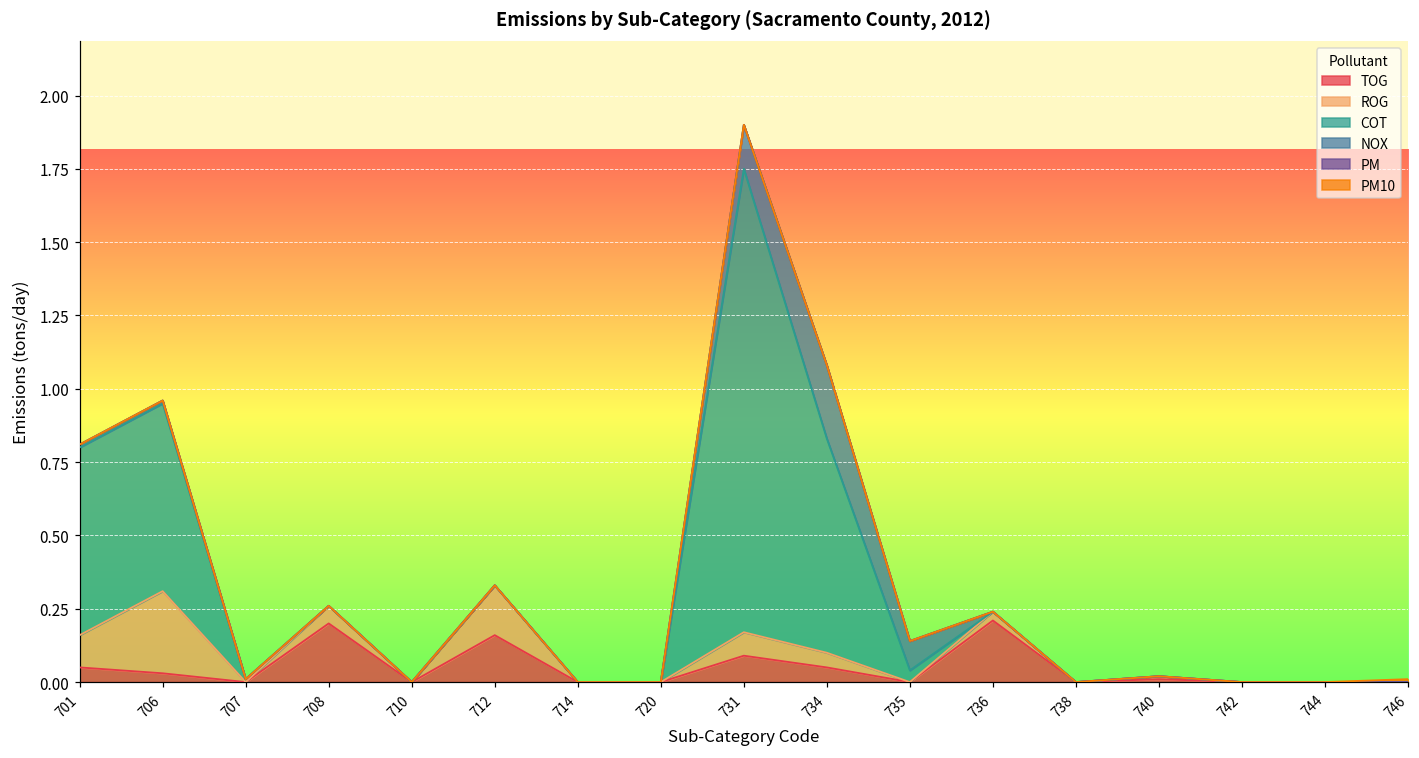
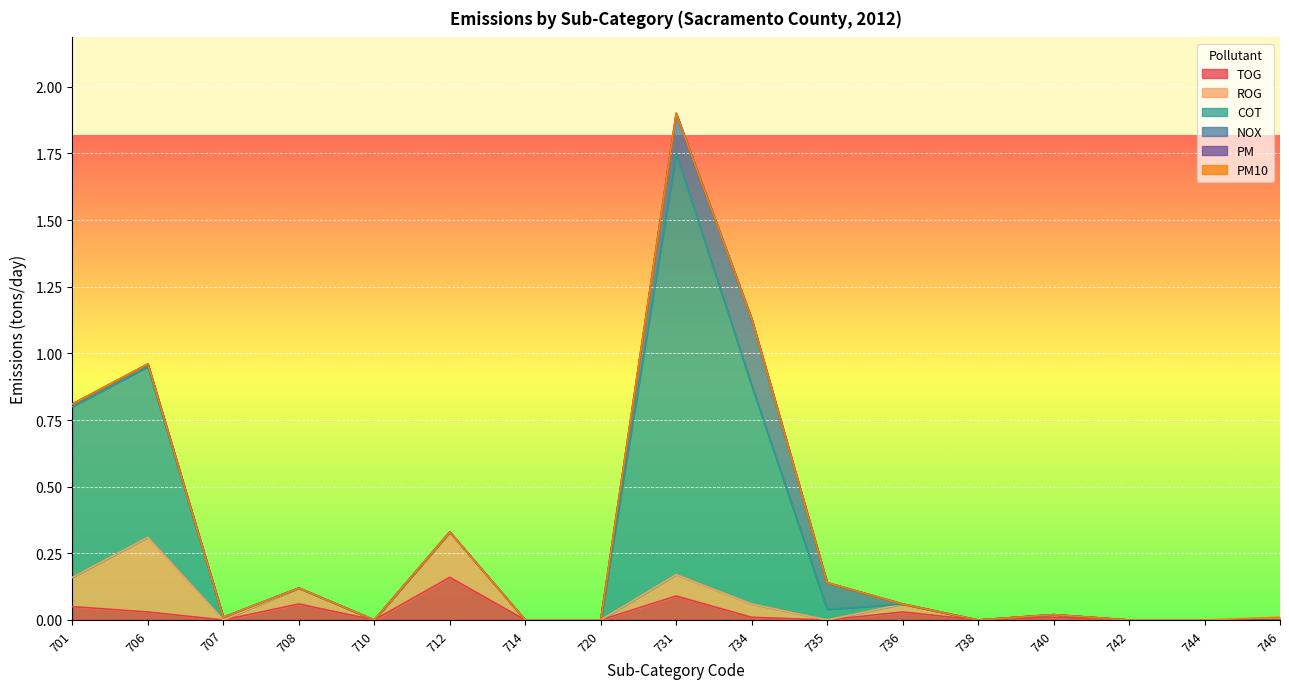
  {
    "TOG": {
      "701": 0.05,
      "706": 0.03,
-     "708": 0.20,
+     "708": 0.06,
      "712": 0.16,
      "731": 0.09,
-     "734": 0.05,
-     "736": 0.21,
+     "734": 0.01,
+     "736": 0.03,
      "740": 0.01
    },
    "ROG": {
      "701": 0.11,
      "706": 0.28,
      "731": 0.08,
      "734": 0.05
    },
    "COT": {
      "701": 0.64,
      "706": 0.64,
      "731": 1.58,
-     "734": 0.73,
+     "734": 0.82,
      "735": 0.04
    },
    "PM10": {
      "746": 0.01
    }
  }
